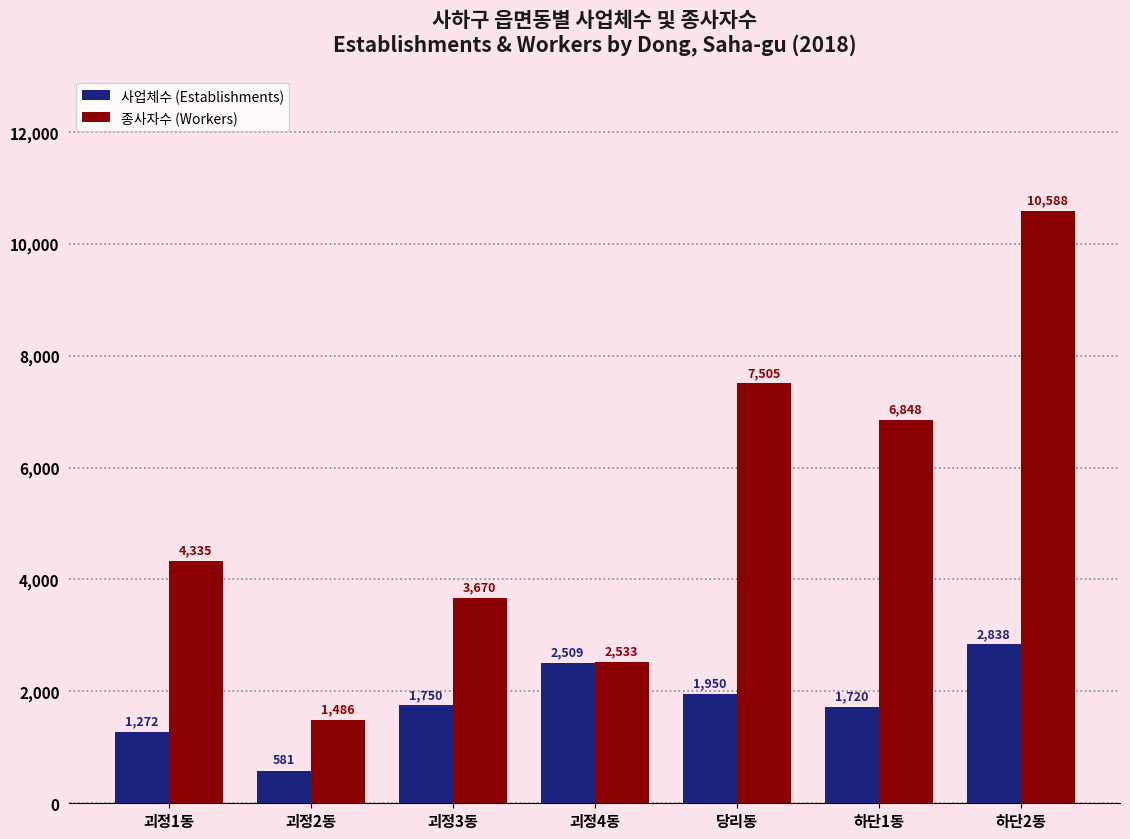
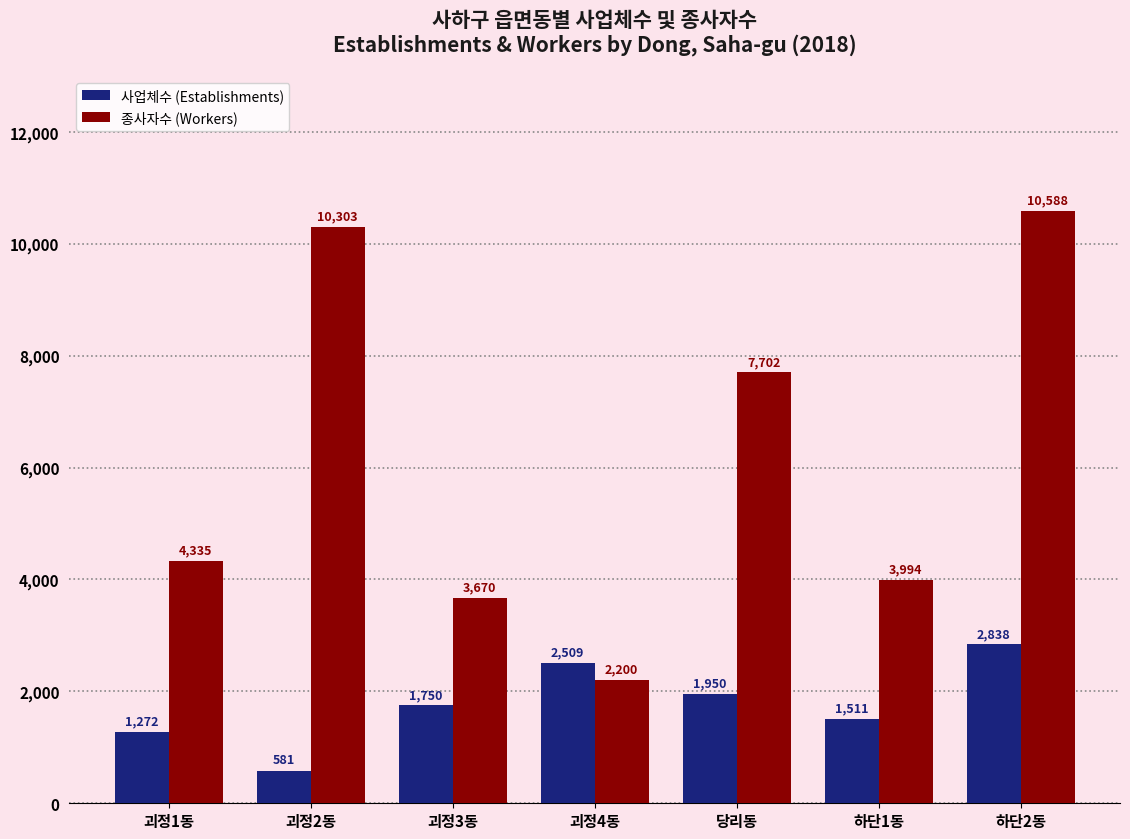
  {
    "사업체수 (Establishments)": {
      "괴정1동": "1,272",
      "괴정2동": "581",
      "괴정3동": "1,750",
      "괴정4동": "2,509",
      "당리동": "1,950",
-     "하단1동": "1,720",
+     "하단1동": "1,511",
      "하단2동": "2,838"
    },
    "종사자수 (Workers)": {
      "괴정1동": "4,335",
-     "괴정2동": "1,486",
+     "괴정2동": "10,303",
      "괴정3동": "3,670",
-     "괴정4동": "2,533",
-     "당리동": "7,505",
-     "하단1동": "6,848",
+     "괴정4동": "2,200",
+     "당리동": "7,702",
+     "하단1동": "3,994",
      "하단2동": "10,588"
    }
  }
